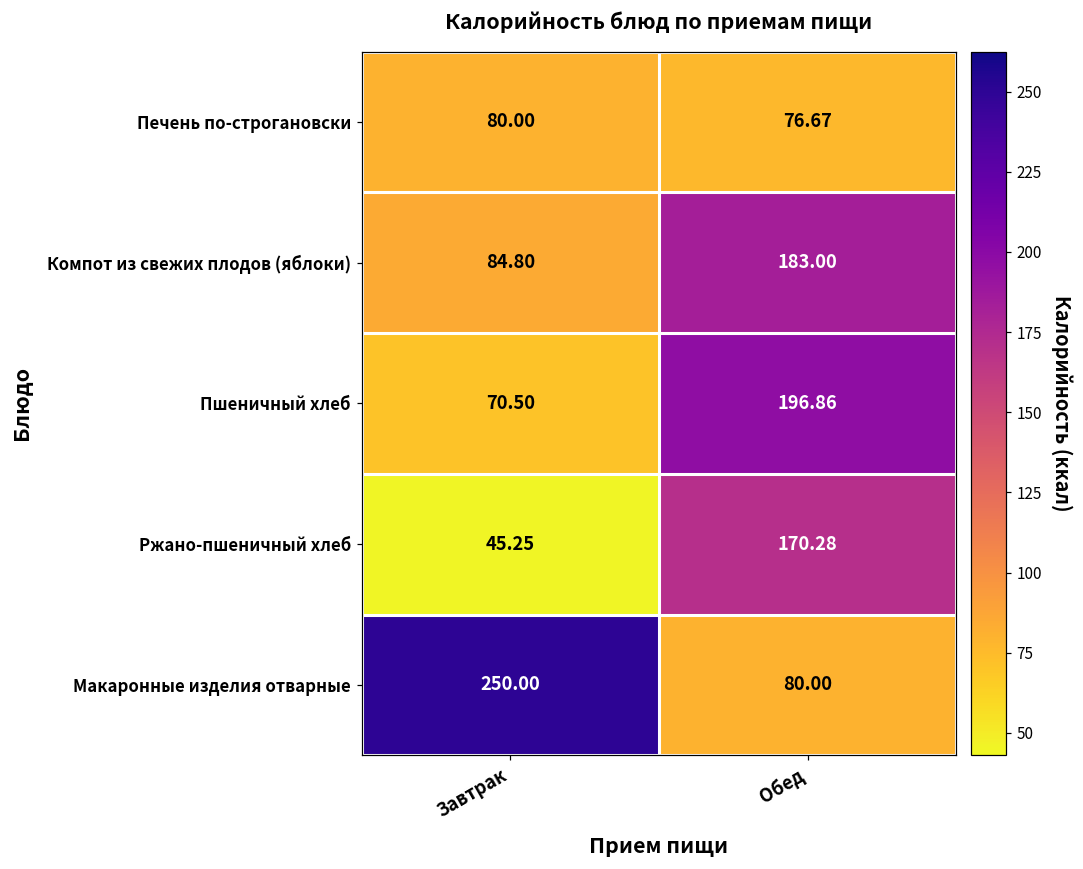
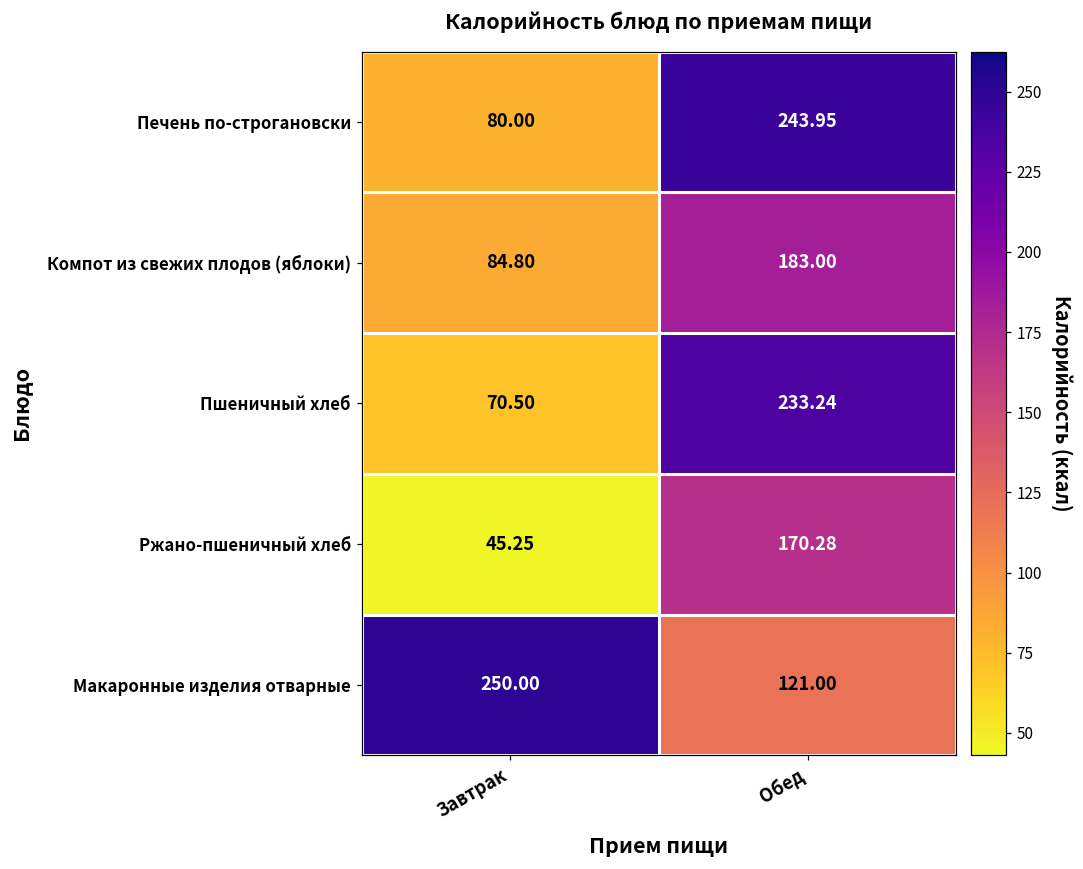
  {
    "Печень по-строгановски": {
      "Завтрак": 80.00,
-     "Обед": 76.67
+     "Обед": 243.95
    },
    "Компот из свежих плодов (яблоки)": {
      "Завтрак": 84.80,
      "Обед": 183.00
    },
    "Пшеничный хлеб": {
      "Завтрак": 70.50,
-     "Обед": 196.86
+     "Обед": 233.24
    },
    "Ржано-пшеничный хлеб": {
      "Завтрак": 45.25,
      "Обед": 170.28
    },
    "Макаронные изделия отварные": {
      "Завтрак": 250.00,
-     "Обед": 80.00
+     "Обед": 121.00
    }
  }
